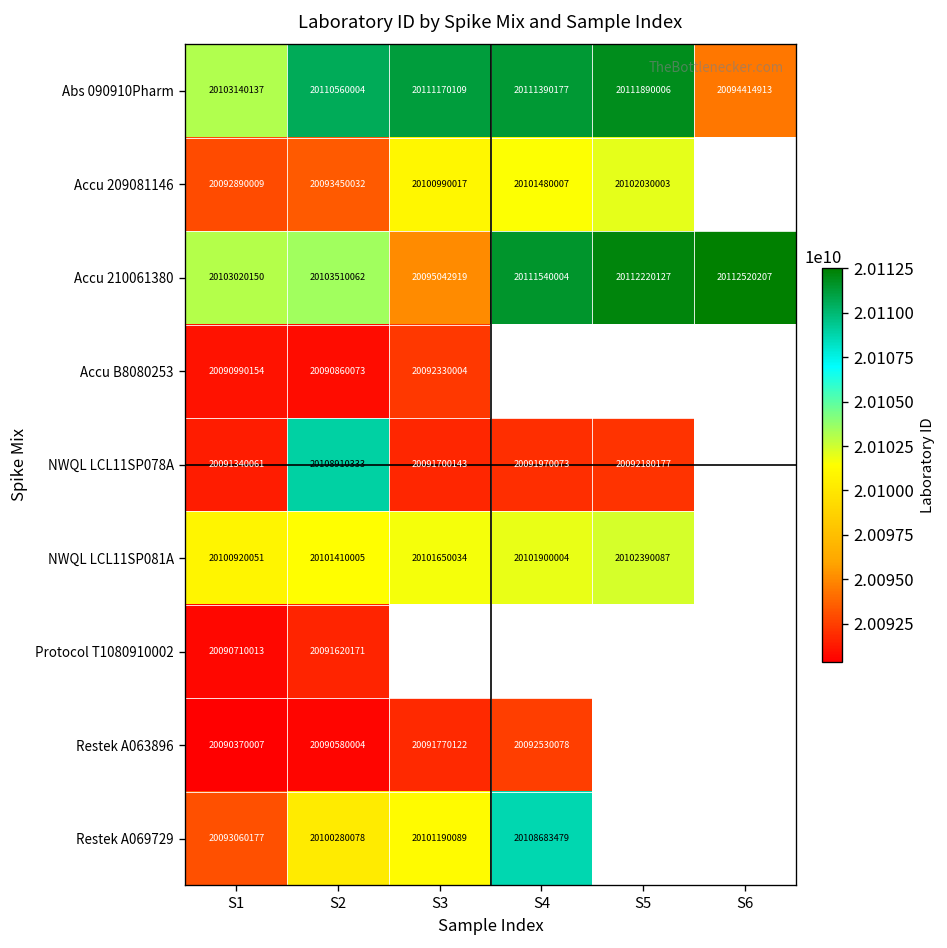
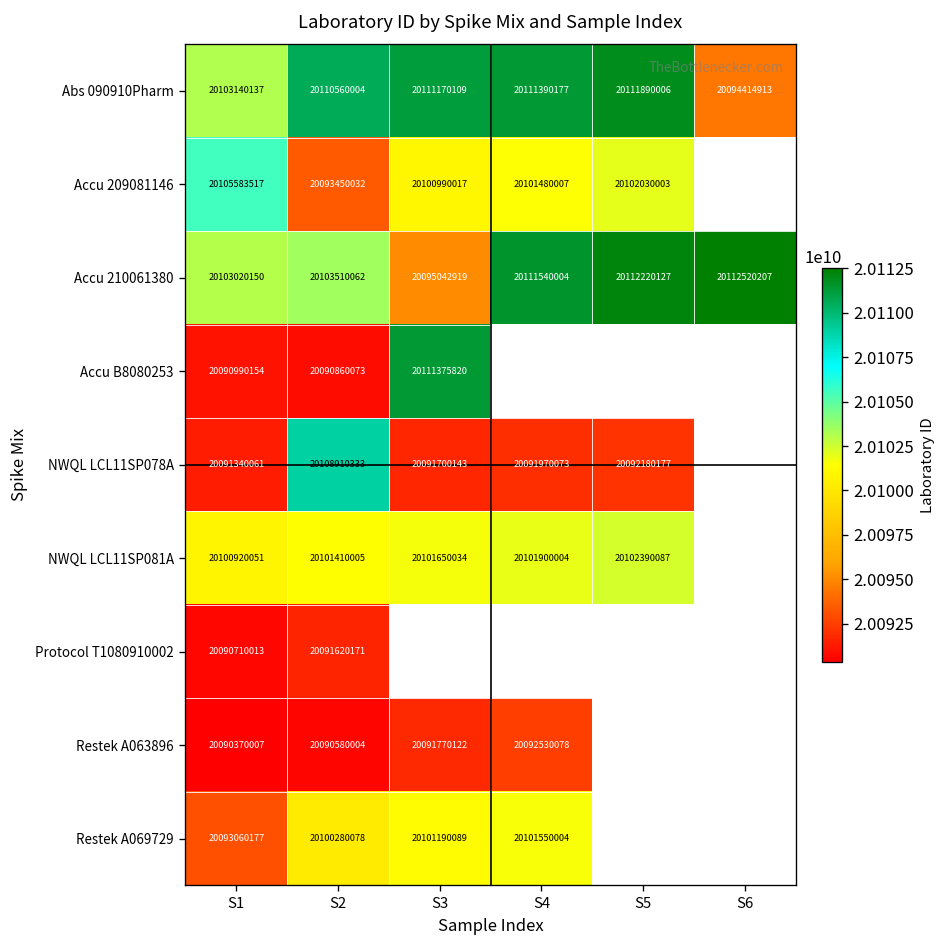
  {
    "Abs 090910Pharm": {
      "S1": 20103140137,
      "S2": 20110560004,
      "S3": 20111170109,
      "S4": 20111390177,
      "S5": 20111890006
    },
    "Accu 209081146": {
-     "S1": 20092890009,
+     "S1": 20105583517,
      "S2": 20093450032,
      "S3": 20100990017,
      "S4": 20101480007,
      "S5": 20102030003
    },
    "Accu 210061380": {
      "S1": 20103020150,
      "S2": 20103510062,
      "S3": 20095042919,
      "S4": 20111540004,
      "S5": 20112220127,
      "S6": 20112520207
    },
    "Accu B8080253": {
      "S1": 20090990154,
      "S2": 20090860073,
-     "S3": 20092330004
+     "S3": 20111375820
    },
    "NWQL LCL11SP078A": {
      "S1": 20091340061,
      "S2": 20108910333,
      "S3": 20091700143,
      "S4": 20091970073,
      "S5": 20092180177
    },
    "NWQL LCL11SP081A": {
      "S1": 20100920051,
      "S2": 20101410005,
      "S3": 20101650034,
      "S4": 20101900004,
      "S5": 20102390087
    },
    "Protocol T1080910002": {
      "S1": 20090710013,
      "S2": 20091620171
    },
    "Restek A063896": {
      "S1": 20090370007,
      "S2": 20090580004,
      "S3": 20091770122,
      "S4": 20092530078
    },
    "Restek A069729": {
      "S1": 20093060177,
      "S2": 20100280078,
      "S3": 20101190089,
-     "S4": 20108683479
+     "S4": 20101550004
    }
  }
